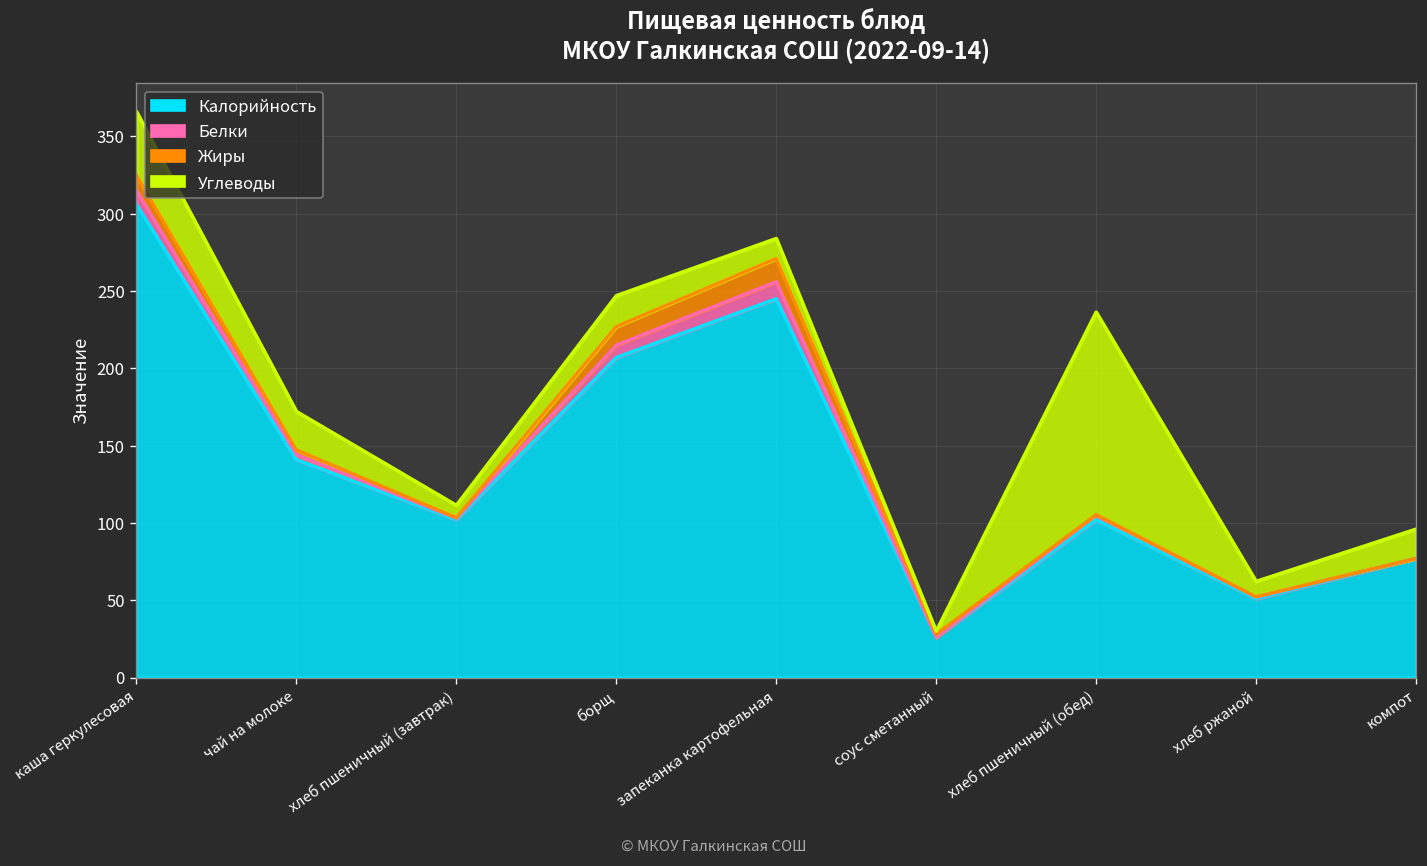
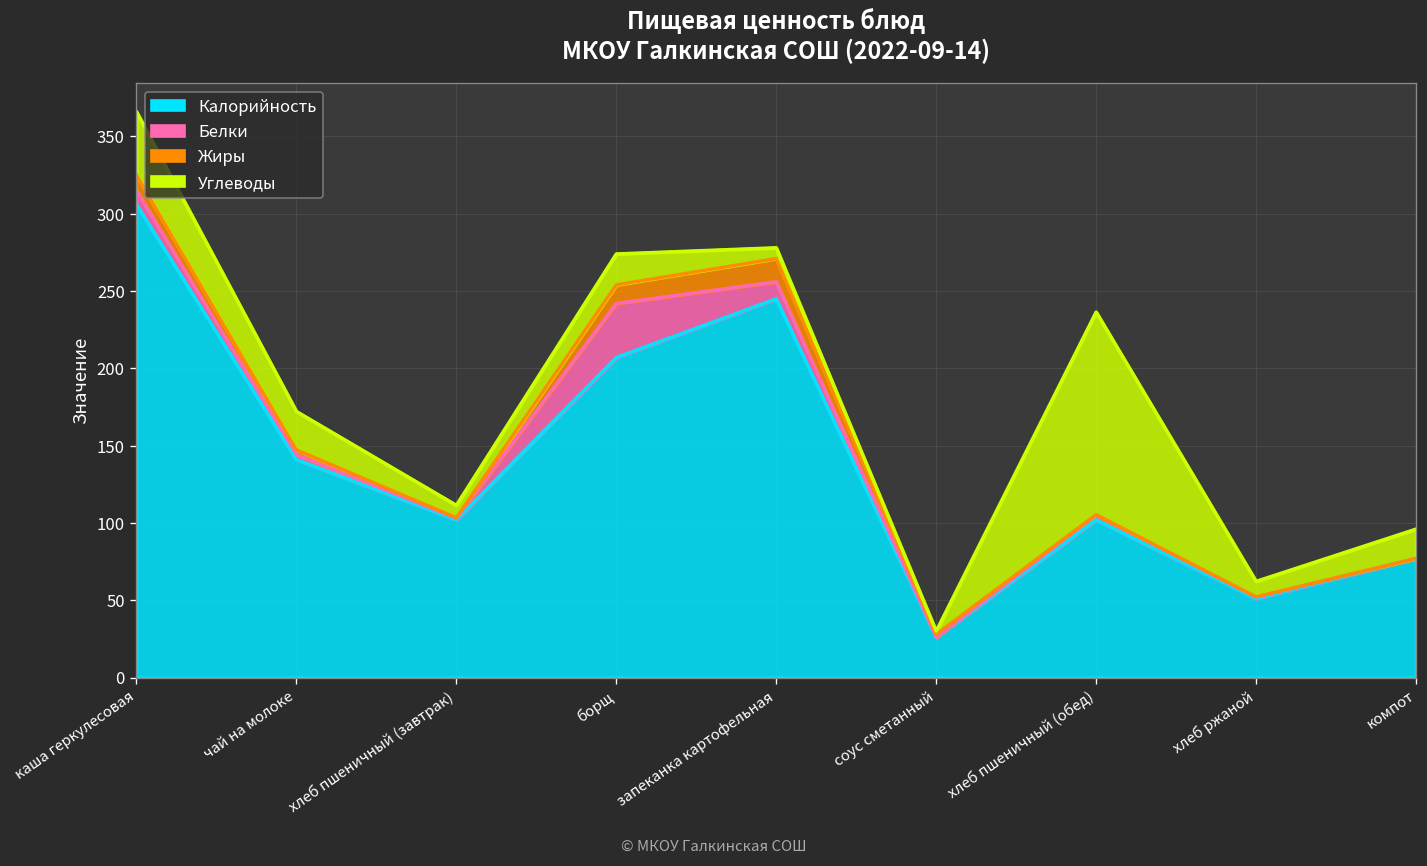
  {
    "Калорийность": {
      "каша геркулесовая": 306,
      "чай на молоке": 141,
      "борщ": 207,
      "запеканка картофельная": 245,
      "хлеб пшеничный (обед)": 102
    },
    "Белки": {
      "каша геркулесовая": 9,
      "чай на молоке": 3,
-     "борщ": 8,
+     "борщ": 35,
      "запеканка картофельная": 11
    },
    "Жиры": {
      "каша геркулесовая": 10,
      "чай на молоке": 3,
      "борщ": 12,
      "запеканка картофельная": 15
    },
    "Углеводы": {
      "каша геркулесовая": 41,
      "чай на молоке": 25,
      "хлеб пшеничный (завтрак)": 8,
      "борщ": 20,
-     "запеканка картофельная": 13,
+     "запеканка картофельная": 7,
      "соус сметанный": 2,
      "хлеб пшеничный (обед)": 131,
      "хлеб ржаной": 10,
      "компот": 19
    }
  }
